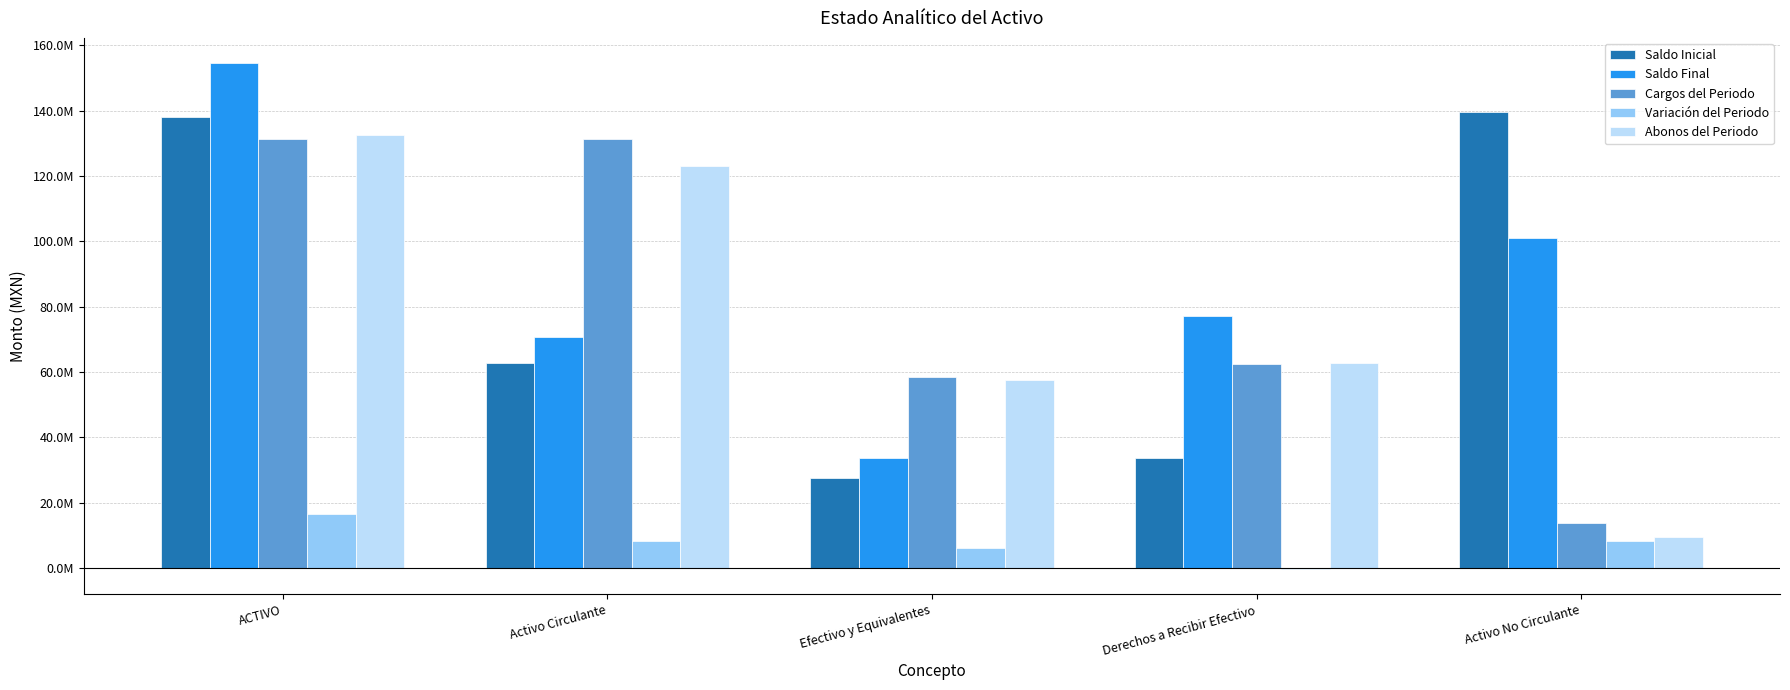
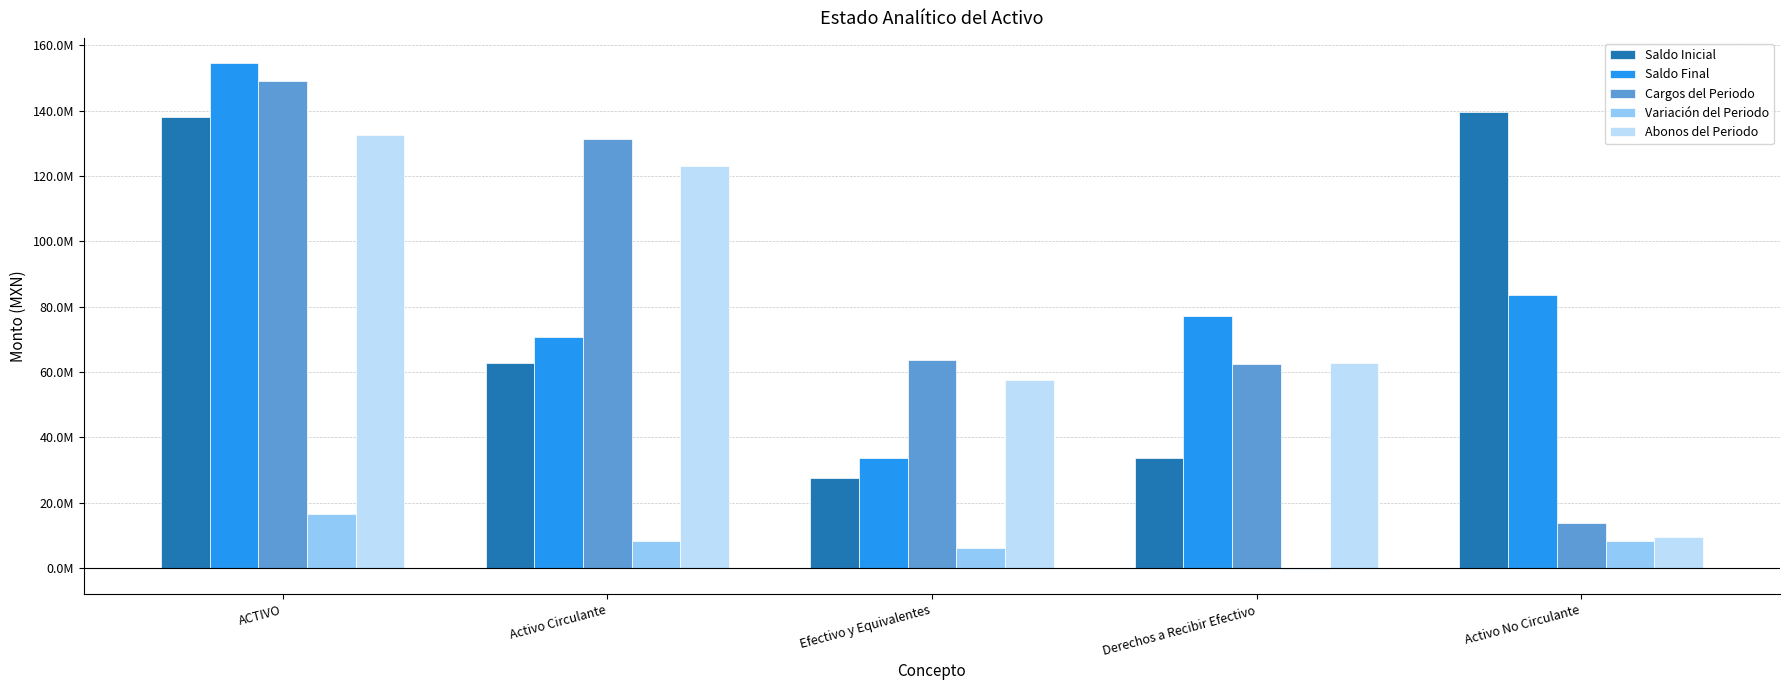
  {
    "Saldo Inicial": {
      "ACTIVO": 138000000,
      "Activo Circulante": 63000000,
      "Efectivo y Equivalentes": 28000000,
      "Derechos a Recibir Efectivo": 34000000,
      "Activo No Circulante": 139000000
    },
    "Saldo Final": {
      "ACTIVO": 154000000,
      "Activo Circulante": 71000000,
      "Efectivo y Equivalentes": 34000000,
      "Derechos a Recibir Efectivo": 77000000,
-     "Activo No Circulante": 101000000
+     "Activo No Circulante": 84000000
    },
    "Cargos del Periodo": {
-     "ACTIVO": 131000000,
+     "ACTIVO": 149000000,
      "Activo Circulante": 131000000,
-     "Efectivo y Equivalentes": 59000000,
+     "Efectivo y Equivalentes": 64000000,
      "Derechos a Recibir Efectivo": 62000000,
      "Activo No Circulante": 14000000
    }
  }
